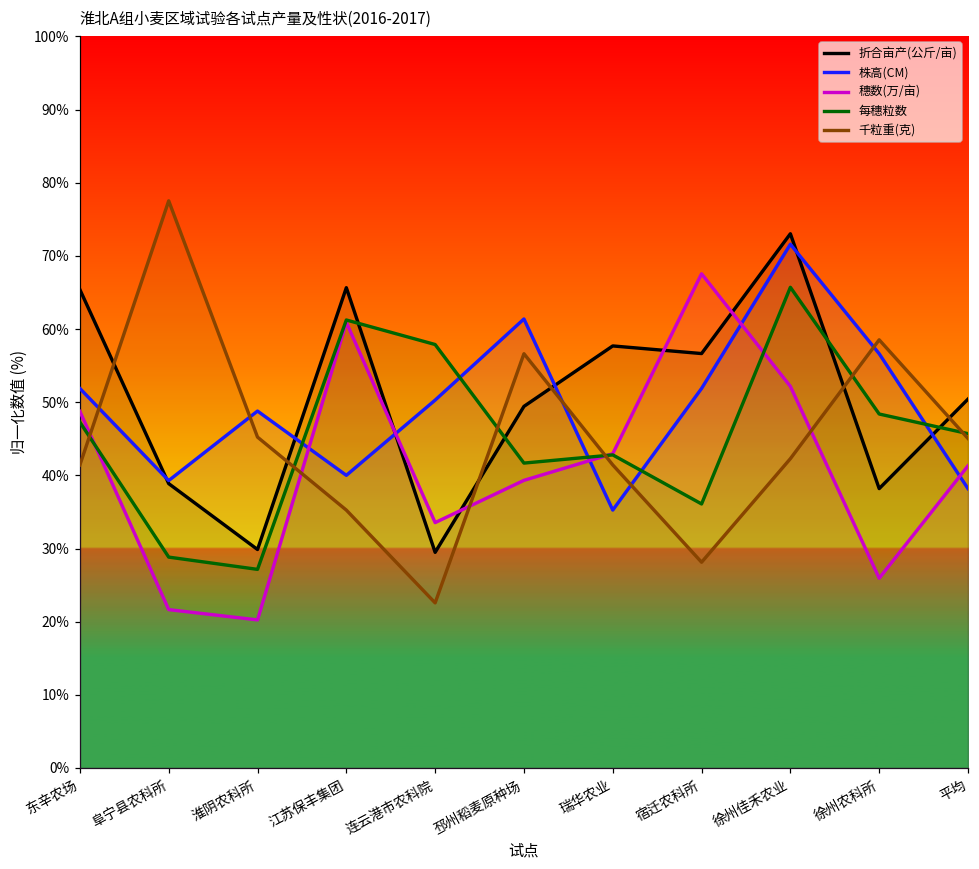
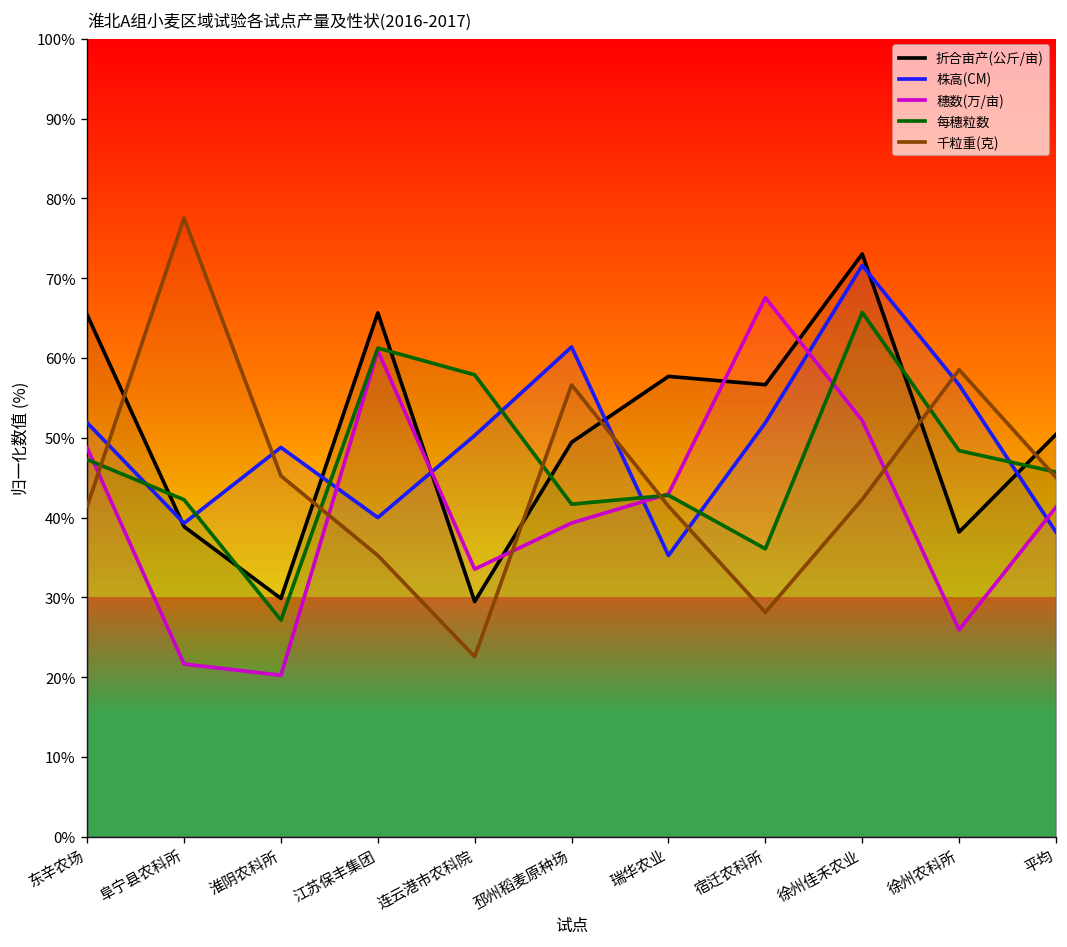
  {
    "折合亩产(公斤/亩)": {
      "东辛农场": "65%",
      "阜宁县农科所": "39%",
      "淮阴农科所": "30%",
      "江苏保丰集团": "66%",
      "连云港市农科院": "29%",
      "邳州稻麦原种场": "49%",
      "瑞华农业": "58%",
      "宿迁农科所": "57%",
      "徐州佳禾农业": "73%",
      "徐州农科所": "38%",
      "平均": "50%"
    },
    "株高(CM)": {
      "东辛农场": "52%",
      "阜宁县农科所": "39%",
      "淮阴农科所": "49%",
      "江苏保丰集团": "40%",
      "连云港市农科院": "50%",
      "邳州稻麦原种场": "61%",
      "瑞华农业": "35%",
      "宿迁农科所": "52%",
      "徐州佳禾农业": "72%",
      "徐州农科所": "57%",
      "平均": "38%"
    },
    "穗数(万/亩)": {
      "东辛农场": "49%",
      "阜宁县农科所": "22%",
      "淮阴农科所": "20%",
      "连云港市农科院": "34%",
      "邳州稻麦原种场": "39%",
      "宿迁农科所": "68%",
      "徐州佳禾农业": "52%",
      "徐州农科所": "26%",
      "平均": "41%"
    },
    "每穗粒数": {
      "东辛农场": "47%",
-     "阜宁县农科所": "29%",
+     "阜宁县农科所": "42%",
      "淮阴农科所": "27%",
      "连云港市农科院": "58%",
      "邳州稻麦原种场": "42%",
      "宿迁农科所": "36%",
      "徐州佳禾农业": "66%",
      "徐州农科所": "48%",
      "平均": "46%"
    },
    "千粒重(克)": {
      "东辛农场": "41%",
      "阜宁县农科所": "78%",
      "淮阴农科所": "45%",
      "江苏保丰集团": "35%",
      "连云港市农科院": "23%",
      "邳州稻麦原种场": "57%",
      "瑞华农业": "41%",
      "宿迁农科所": "28%",
      "徐州佳禾农业": "42%",
      "徐州农科所": "59%",
      "平均": "45%"
    }
  }
